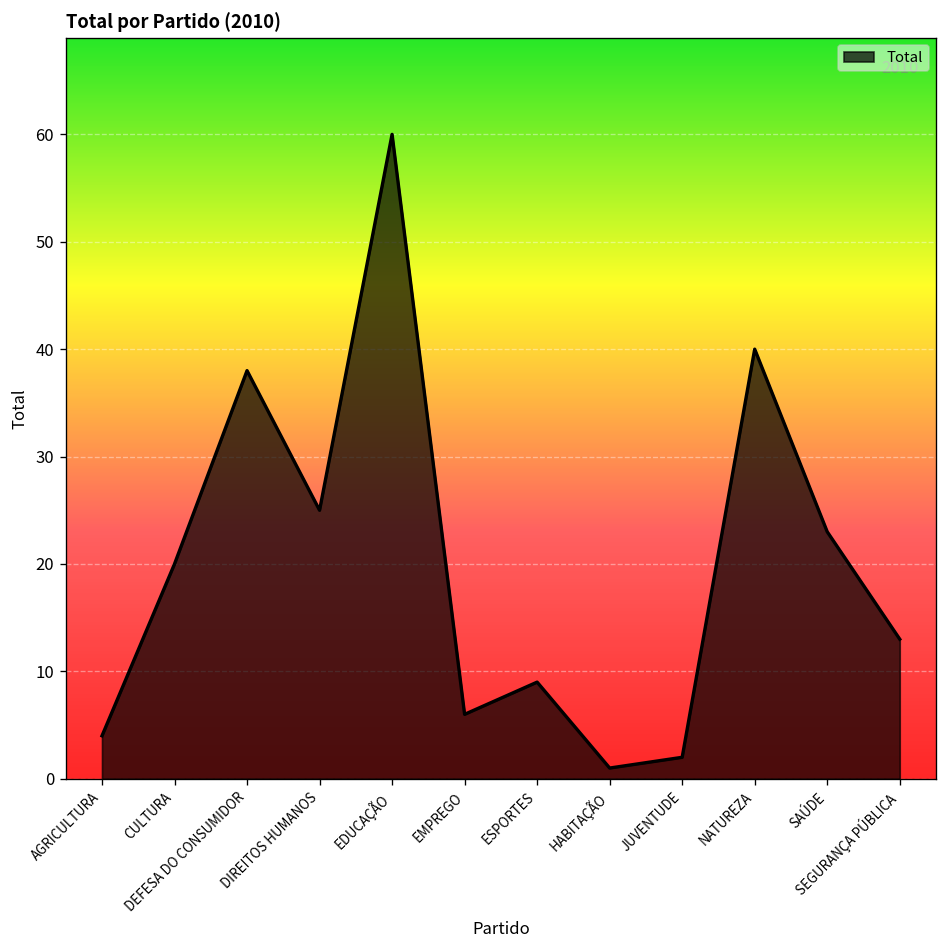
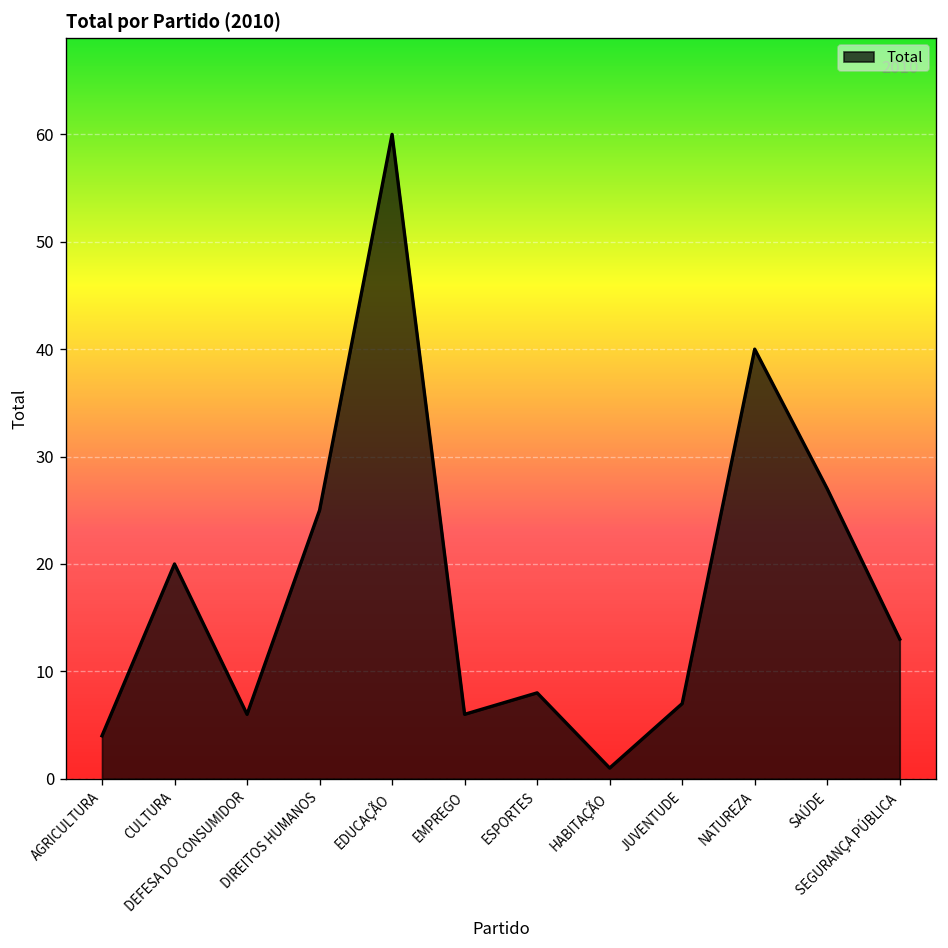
  {
    "AGRICULTURA": 4,
    "CULTURA": 20,
-   "DEFESA DO CONSUMIDOR": 38,
+   "DEFESA DO CONSUMIDOR": 6,
    "DIREITOS HUMANOS": 25,
    "EDUCAÇÃO": 60,
    "EMPREGO": 6,
-   "ESPORTES": 9,
+   "ESPORTES": 8,
    "HABITAÇÃO": 1,
-   "JUVENTUDE": 2,
+   "JUVENTUDE": 7,
    "NATUREZA": 40,
-   "SAÚDE": 23,
+   "SAÚDE": 27,
    "SEGURANÇA PÚBLICA": 13
  }
